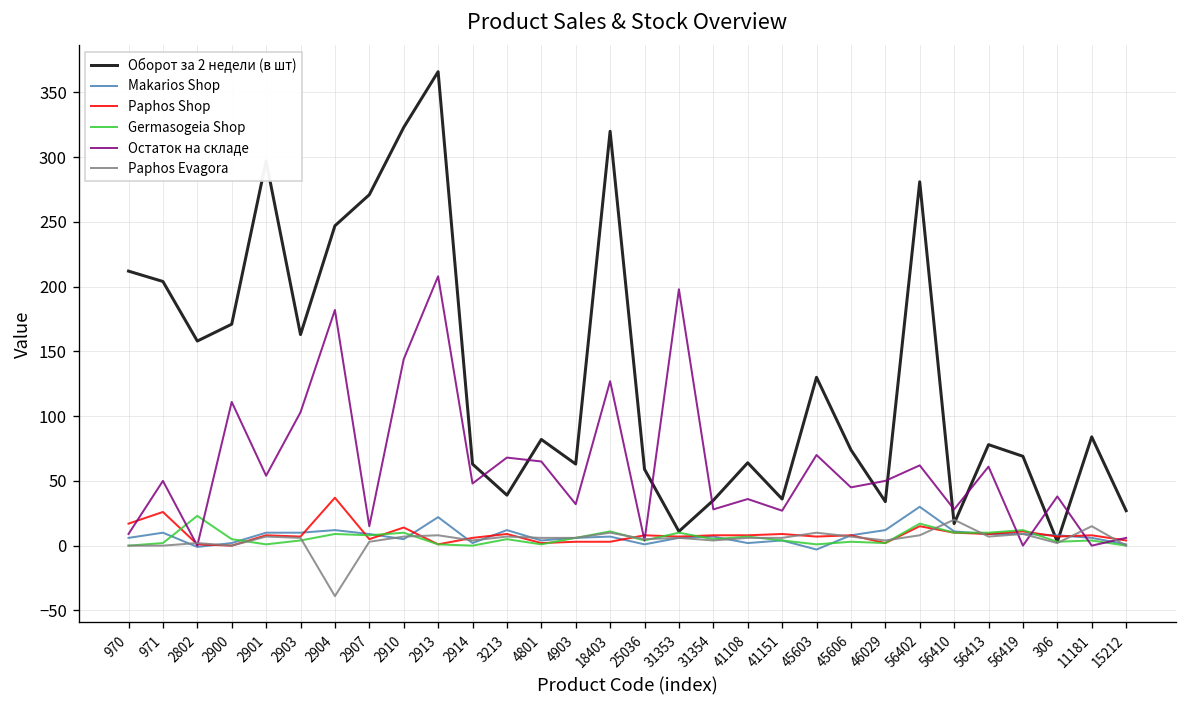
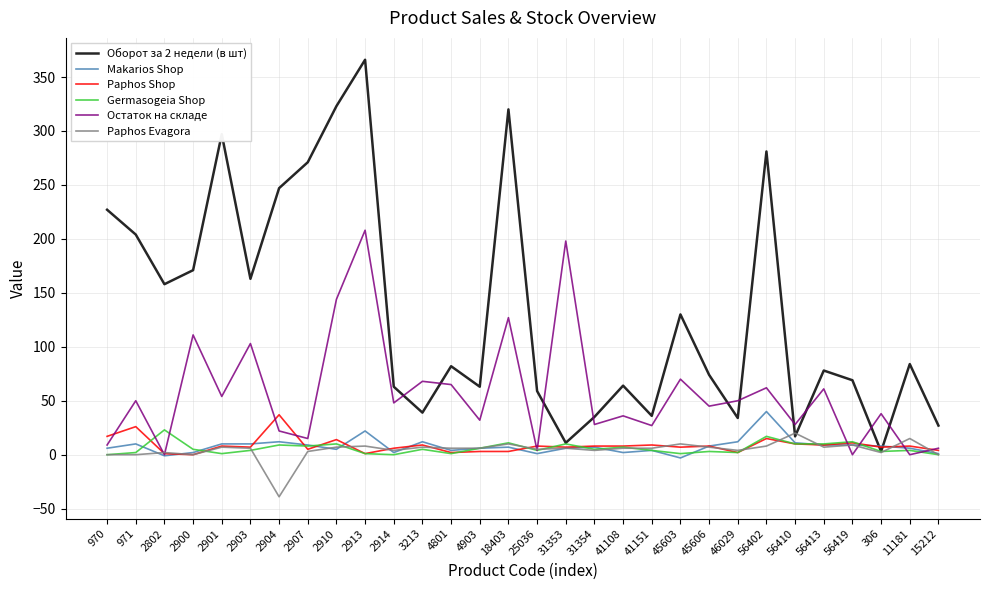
  {
    "Оборот за 2 недели (в шт)": {
-     "970": 212,
+     "970": 227,
      "971": 204,
      "2802": 158,
      "2900": 171,
      "2903": 163,
      "2904": 247,
      "2907": 271,
      "2910": 323,
      "2913": 366,
      "2914": 63,
      "3213": 39,
      "4801": 82,
      "4903": 63,
      "18403": 320,
      "25036": 59,
      "31354": 35,
      "41108": 64,
      "41151": 36,
      "45603": 130,
      "45606": 74,
      "46029": 34,
      "56402": 281,
      "56410": 17,
      "56413": 78,
      "56419": 69,
      "11181": 84,
      "15212": 27
    },
    "Makarios Shop": {
      "970": 6,
      "971": 10,
      "2903": 10,
      "2904": 12,
      "2913": 22,
      "3213": 12,
      "18403": 7,
      "25036": 1,
      "41108": 2,
      "45603": -3,
      "46029": 12,
-     "56402": 30
+     "56402": 40
    },
    "Paphos Shop": {
      "970": 17,
      "971": 26,
      "2904": 37,
      "2910": 14,
      "4903": 3,
      "18403": 3,
      "25036": 8,
      "41151": 9,
      "45603": 7
    },
    "Germasogeia Shop": {
      "2802": 23,
      "2900": 5,
      "2901": 1,
      "2904": 9,
      "2910": 10,
      "45603": 1,
      "45606": 3
    },
    "Остаток на складе": {
      "970": 9,
      "971": 50,
      "2900": 111,
      "2901": 54,
      "2903": 103,
-     "2904": 182,
+     "2904": 22,
      "2907": 15,
      "2910": 144,
      "2913": 208,
      "2914": 48,
      "3213": 68,
      "4801": 65,
      "4903": 32,
      "18403": 127,
      "31353": 198,
      "31354": 28,
      "41108": 36,
      "41151": 27,
      "45603": 70,
      "45606": 45,
      "46029": 50,
      "56402": 62,
      "56410": 28,
      "56413": 61,
      "56419": 0,
      "306": 38,
      "11181": 0
    },
    "Paphos Evagora": {
      "2904": -39,
      "2913": 8,
      "45603": 10,
      "56402": 8,
      "56410": 20,
      "11181": 15
    }
  }
